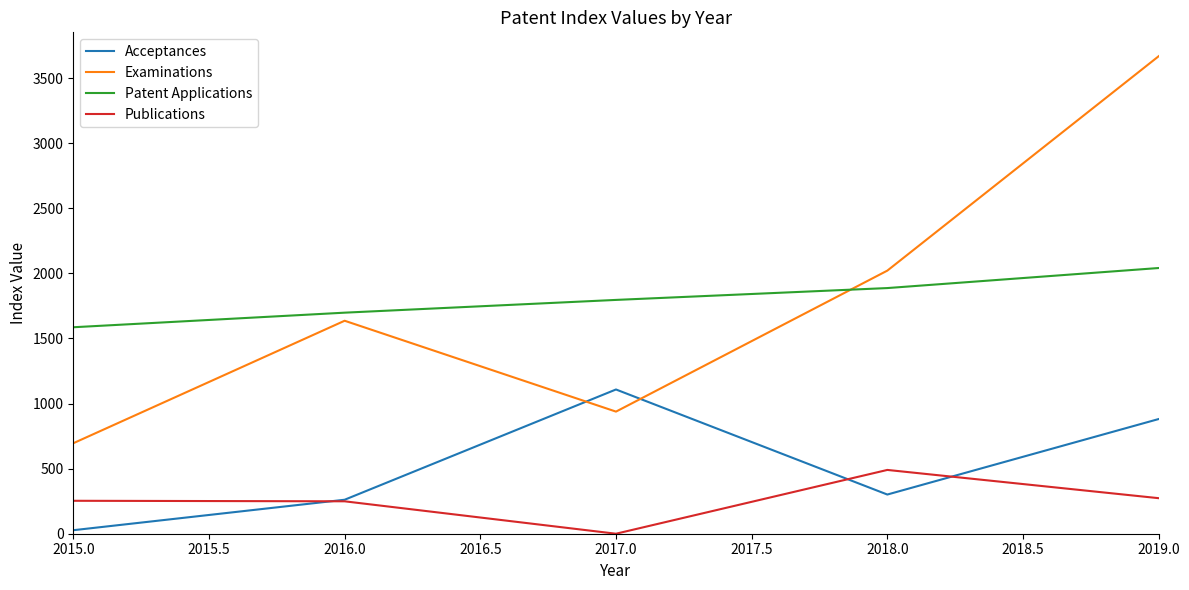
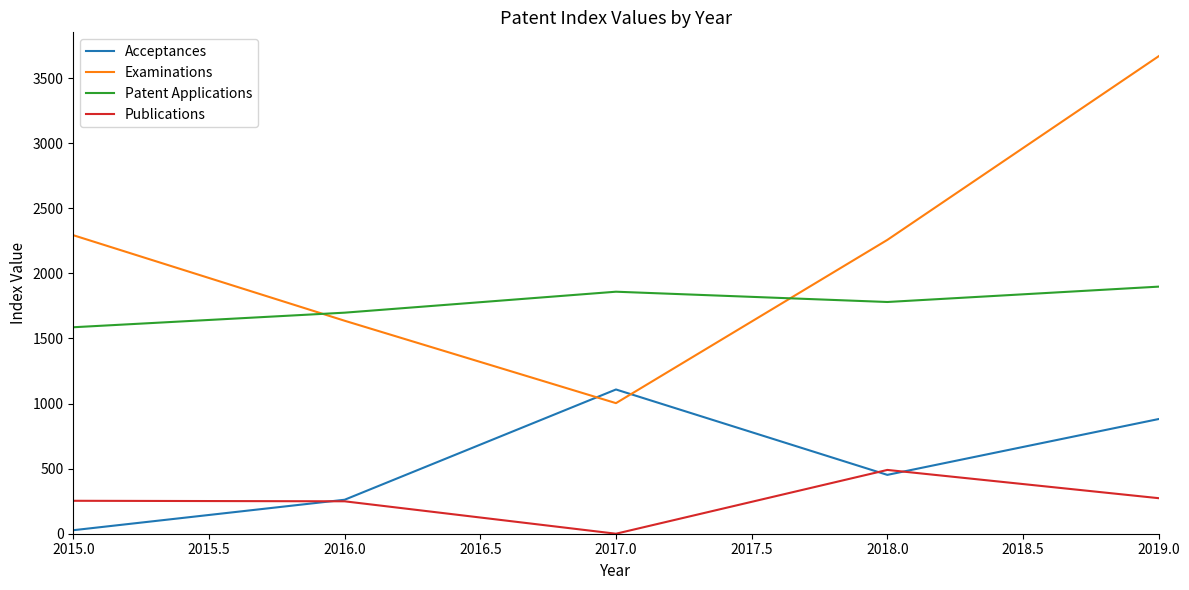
  {
    "Acceptances": {
      "2015.0": 30,
      "2017.0": 1110,
-     "2018.0": 300,
+     "2018.0": 450,
      "2019.0": 880
    },
    "Examinations": {
-     "2015.0": 700,
+     "2015.0": 2290,
      "2016.0": 1640,
-     "2017.0": 940,
-     "2018.0": 2020,
+     "2017.0": 1000,
+     "2018.0": 2260,
      "2019.0": 3670
    },
    "Patent Applications": {
      "2015.0": 1590,
      "2016.0": 1700,
-     "2017.0": 1800,
-     "2018.0": 1890,
-     "2019.0": 2040
+     "2017.0": 1860,
+     "2018.0": 1780,
+     "2019.0": 1900
    },
    "Publications": {
      "2015.0": 250,
      "2017.0": 0,
      "2018.0": 490,
      "2019.0": 270
    }
  }
